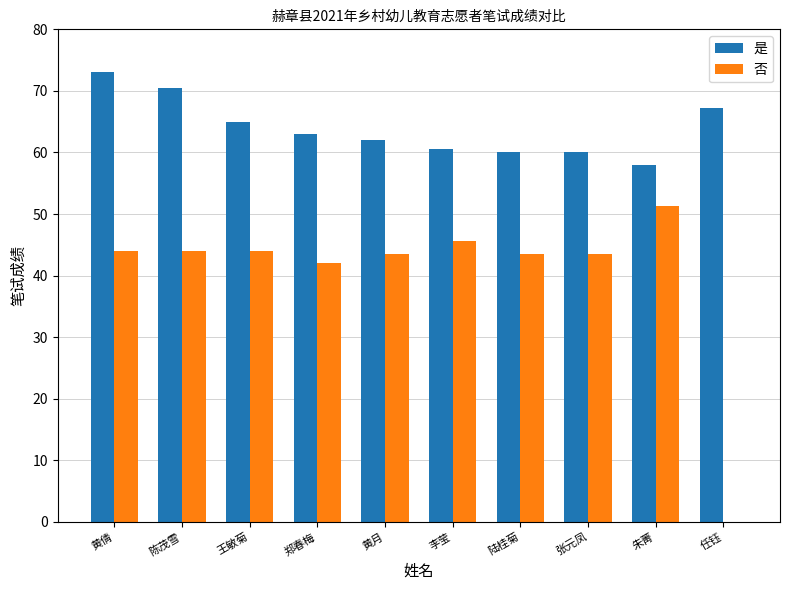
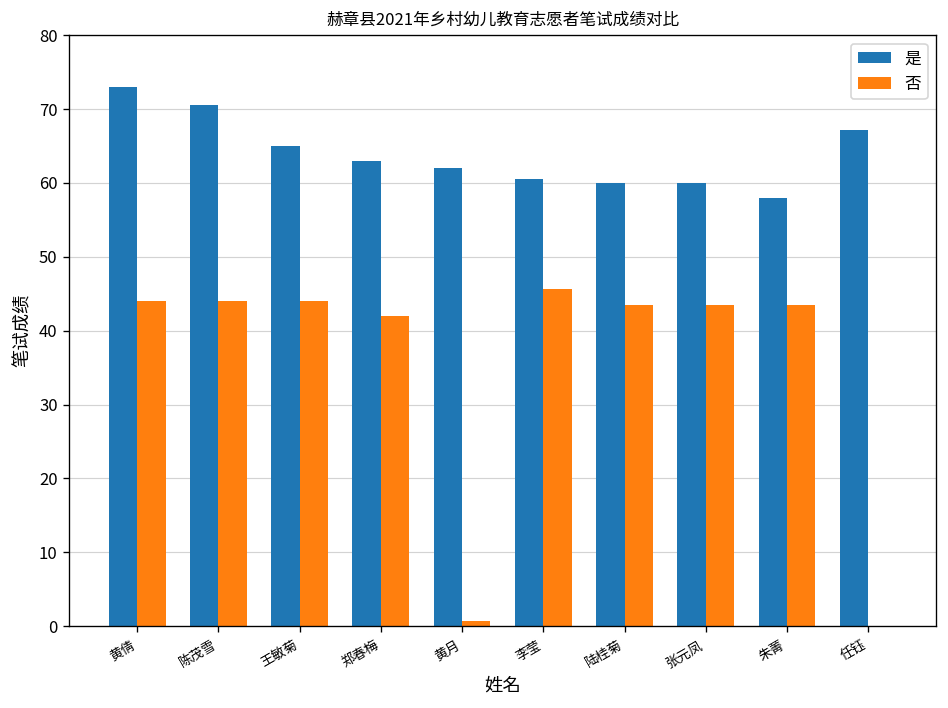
  {
    "是": {
      "黄倩": 73,
      "陈茂雪": 71,
      "王敏菊": 65,
      "郑春梅": 63,
      "黄月": 62,
      "李莹": 61,
      "陆桂菊": 60,
      "张元凤": 60,
      "朱菁": 58,
      "任钰": 67
    },
    "否": {
      "黄倩": 44,
      "陈茂雪": 44,
      "王敏菊": 44,
      "郑春梅": 42,
-     "黄月": 44,
+     "黄月": 1,
      "李莹": 46,
      "陆桂菊": 44,
      "张元凤": 44,
-     "朱菁": 51,
+     "朱菁": 44,
      "任钰": 0
    }
  }
